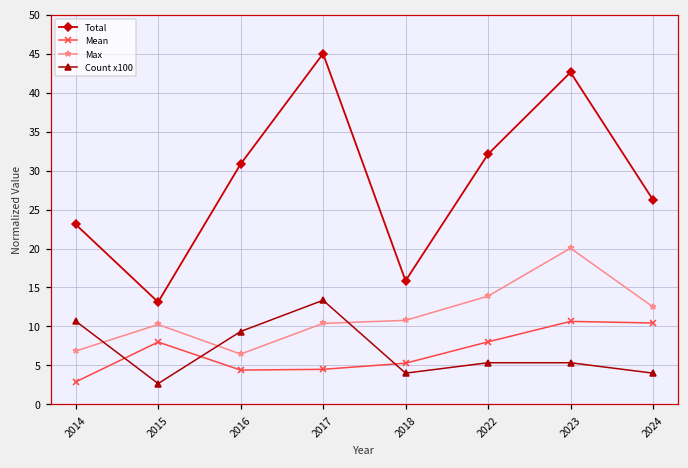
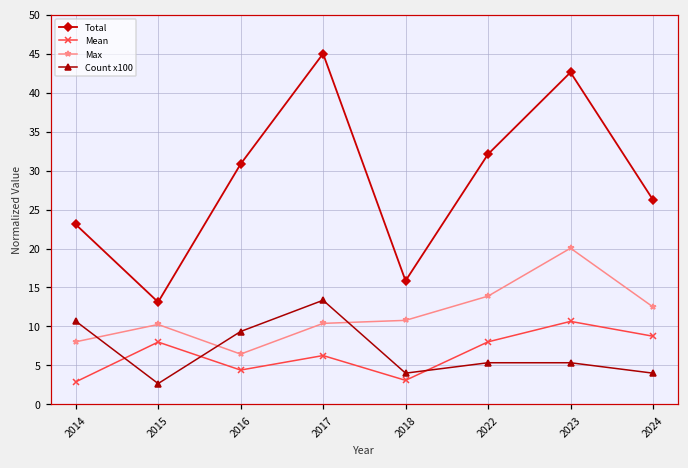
  {
    "Mean": {
      "2014": 3,
      "2015": 8,
      "2016": 4,
-     "2017": 5,
-     "2018": 5,
+     "2017": 6,
+     "2018": 3,
      "2022": 8,
      "2023": 11,
-     "2024": 10
+     "2024": 9
    },
    "Max": {
-     "2014": 7,
+     "2014": 8,
      "2015": 10,
      "2016": 6,
      "2017": 10,
      "2018": 11,
      "2022": 14,
      "2023": 20,
      "2024": 13
    }
  }
